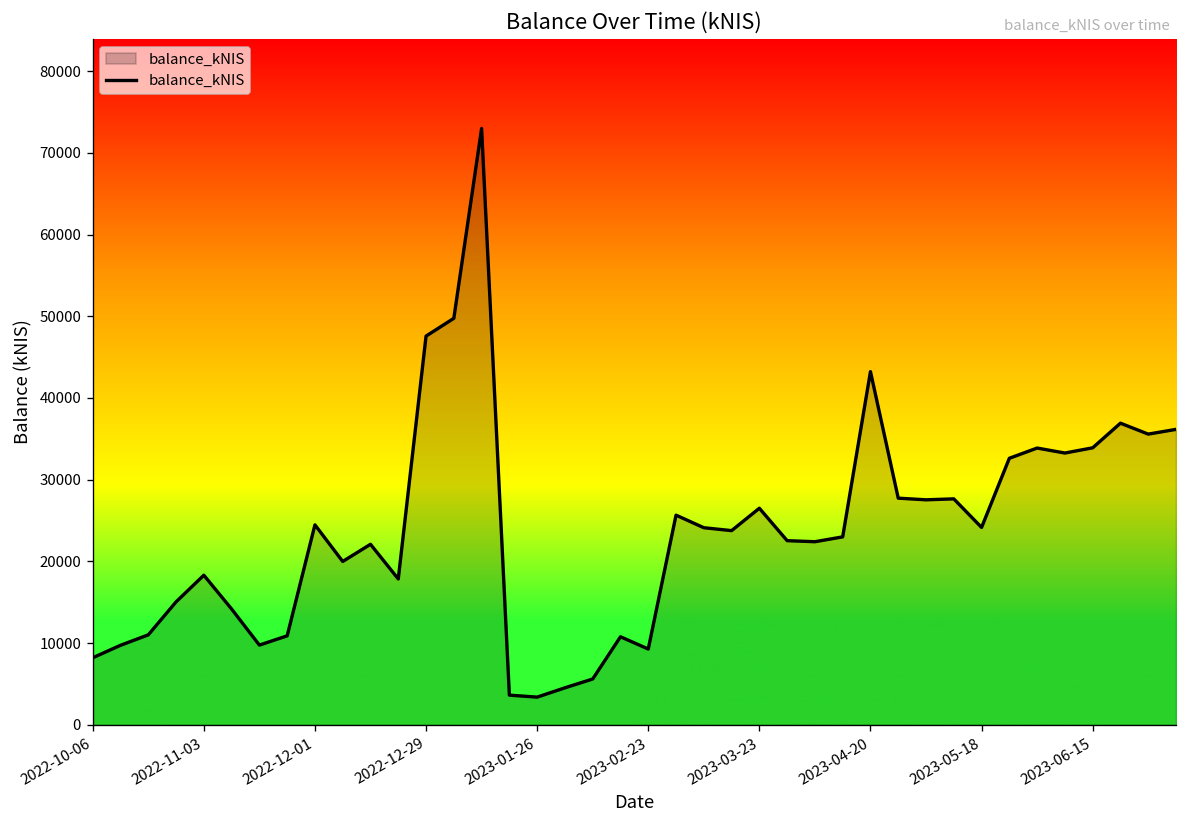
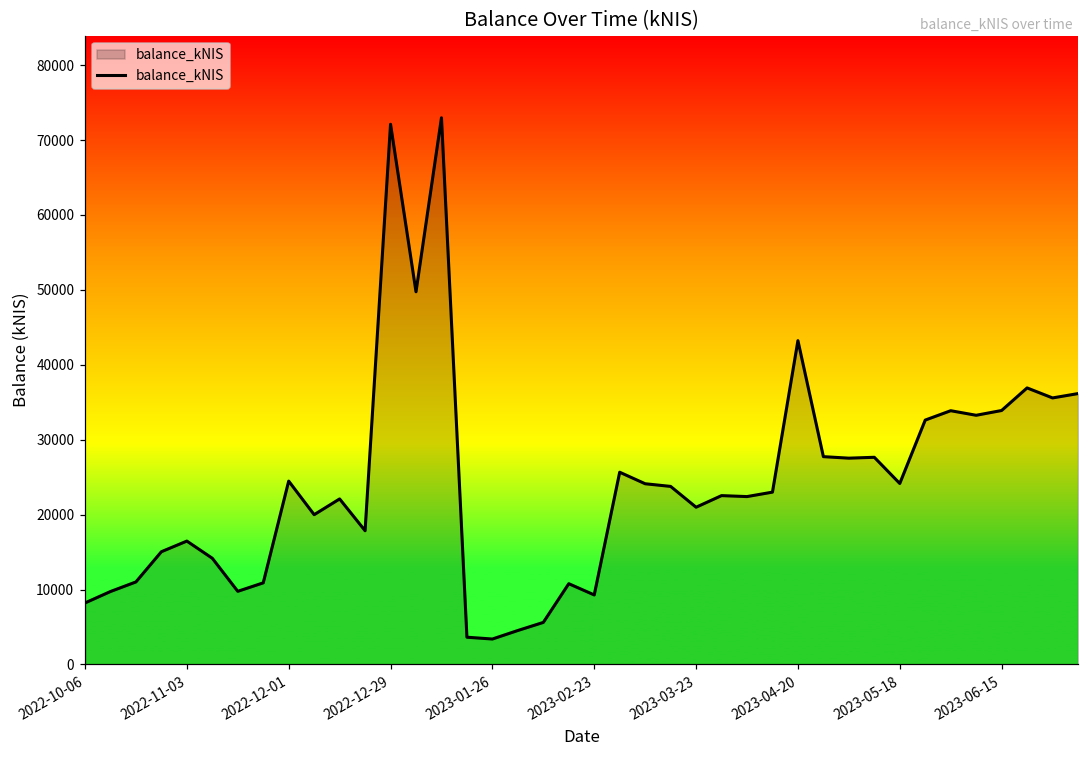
  {
    "2022-10-06": 8000,
-   "2022-11-03": 18000,
+   "2022-11-03": 16000,
    "2022-12-01": 24000,
-   "2022-12-29": 48000,
+   "2022-12-29": 72000,
    "2023-01-26": 3000,
    "2023-02-23": 9000,
-   "2023-03-23": 27000,
+   "2023-03-23": 21000,
    "2023-04-20": 43000,
    "2023-05-18": 24000,
    "2023-06-15": 34000
  }
